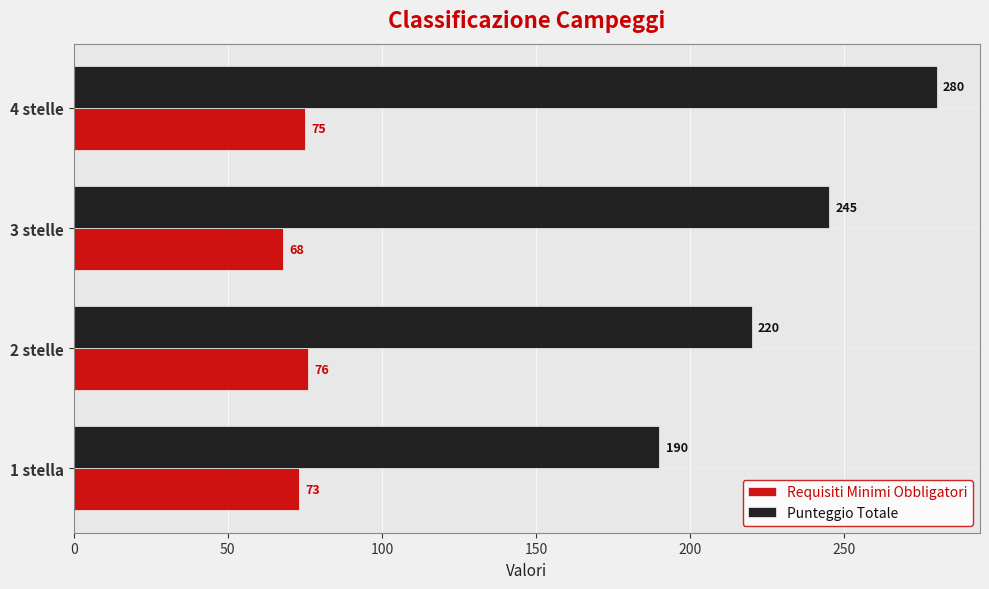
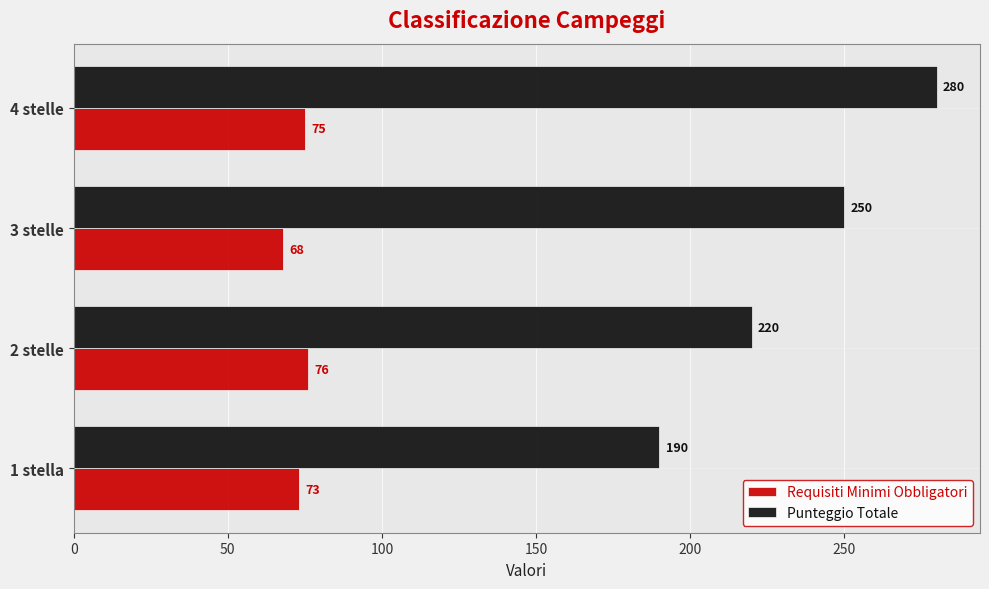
  {
    "Requisiti Minimi Obbligatori": {
      "4 stelle": 75,
      "3 stelle": 68,
      "2 stelle": 76,
      "1 stella": 73
    },
    "Punteggio Totale": {
      "4 stelle": 280,
-     "3 stelle": 245,
+     "3 stelle": 250,
      "2 stelle": 220,
      "1 stella": 190
    }
  }
